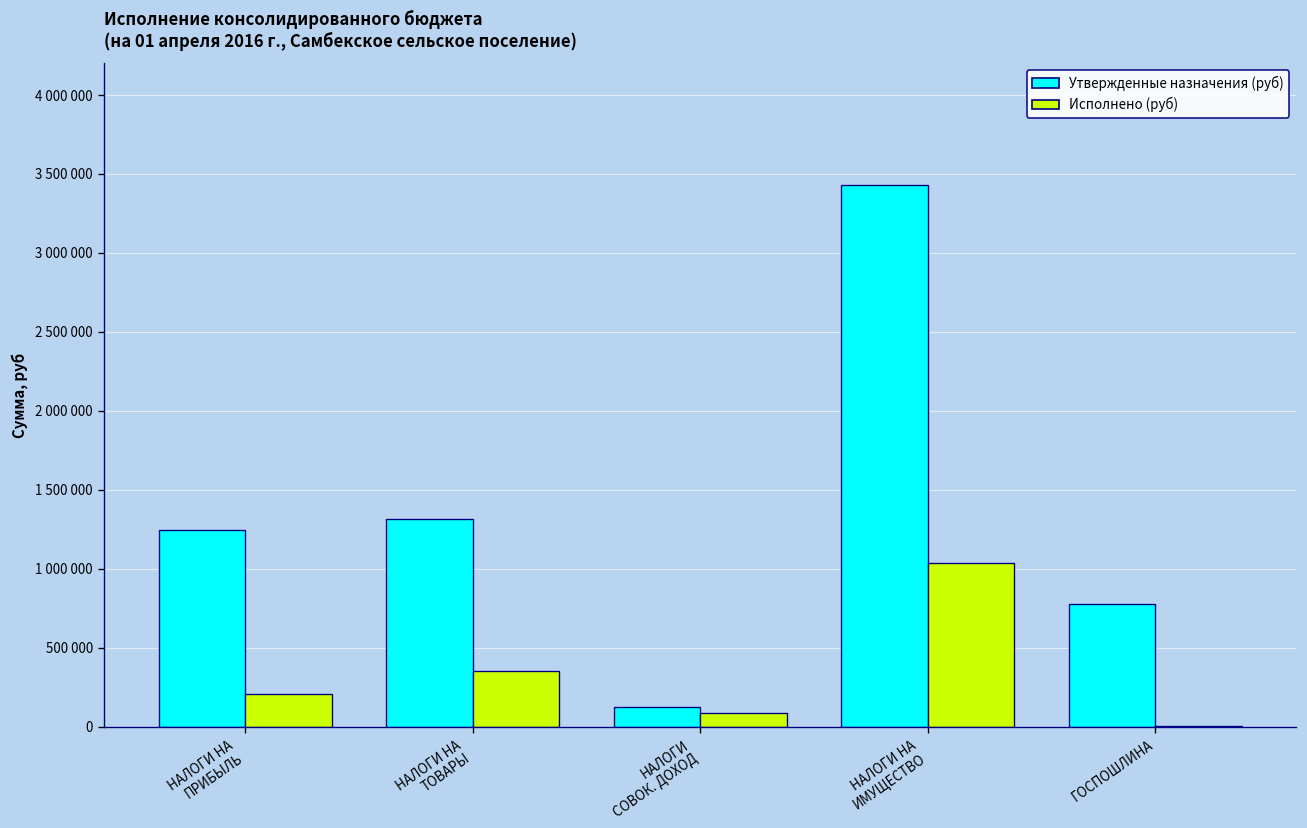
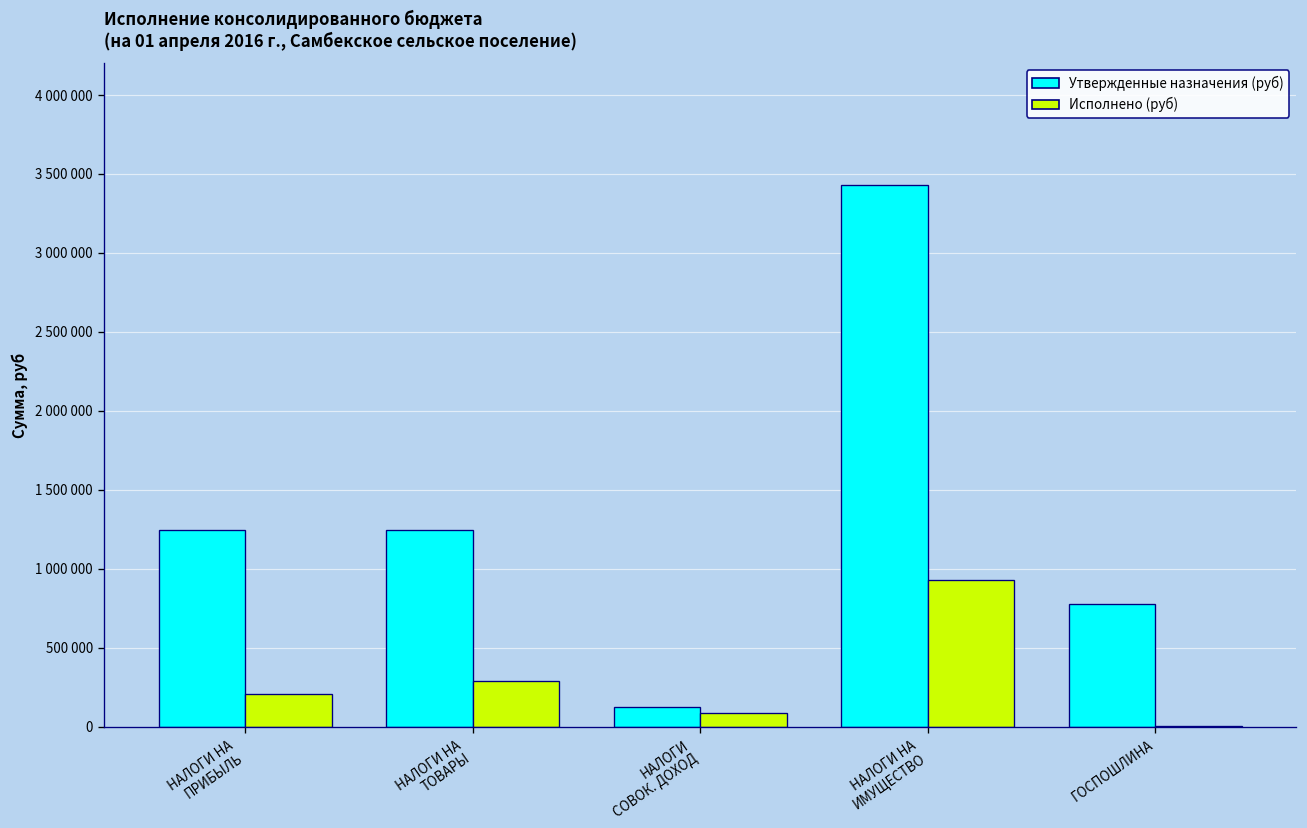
  {
    "Утвержденные назначения (руб)": {
      "НАЛОГИ НА ПРИБЫЛЬ": 1250000,
-     "НАЛОГИ НА ТОВАРЫ": 1320000,
+     "НАЛОГИ НА ТОВАРЫ": 1240000,
      "НАЛОГИ СОВОК. ДОХОД": 130000,
      "НАЛОГИ НА ИМУЩЕСТВО": 3430000,
      "ГОСПОШЛИНА": 780000
    },
    "Исполнено (руб)": {
      "НАЛОГИ НА ПРИБЫЛЬ": 210000,
-     "НАЛОГИ НА ТОВАРЫ": 360000,
+     "НАЛОГИ НА ТОВАРЫ": 290000,
      "НАЛОГИ СОВОК. ДОХОД": 90000,
-     "НАЛОГИ НА ИМУЩЕСТВО": 1040000
+     "НАЛОГИ НА ИМУЩЕСТВО": 930000
    }
  }
